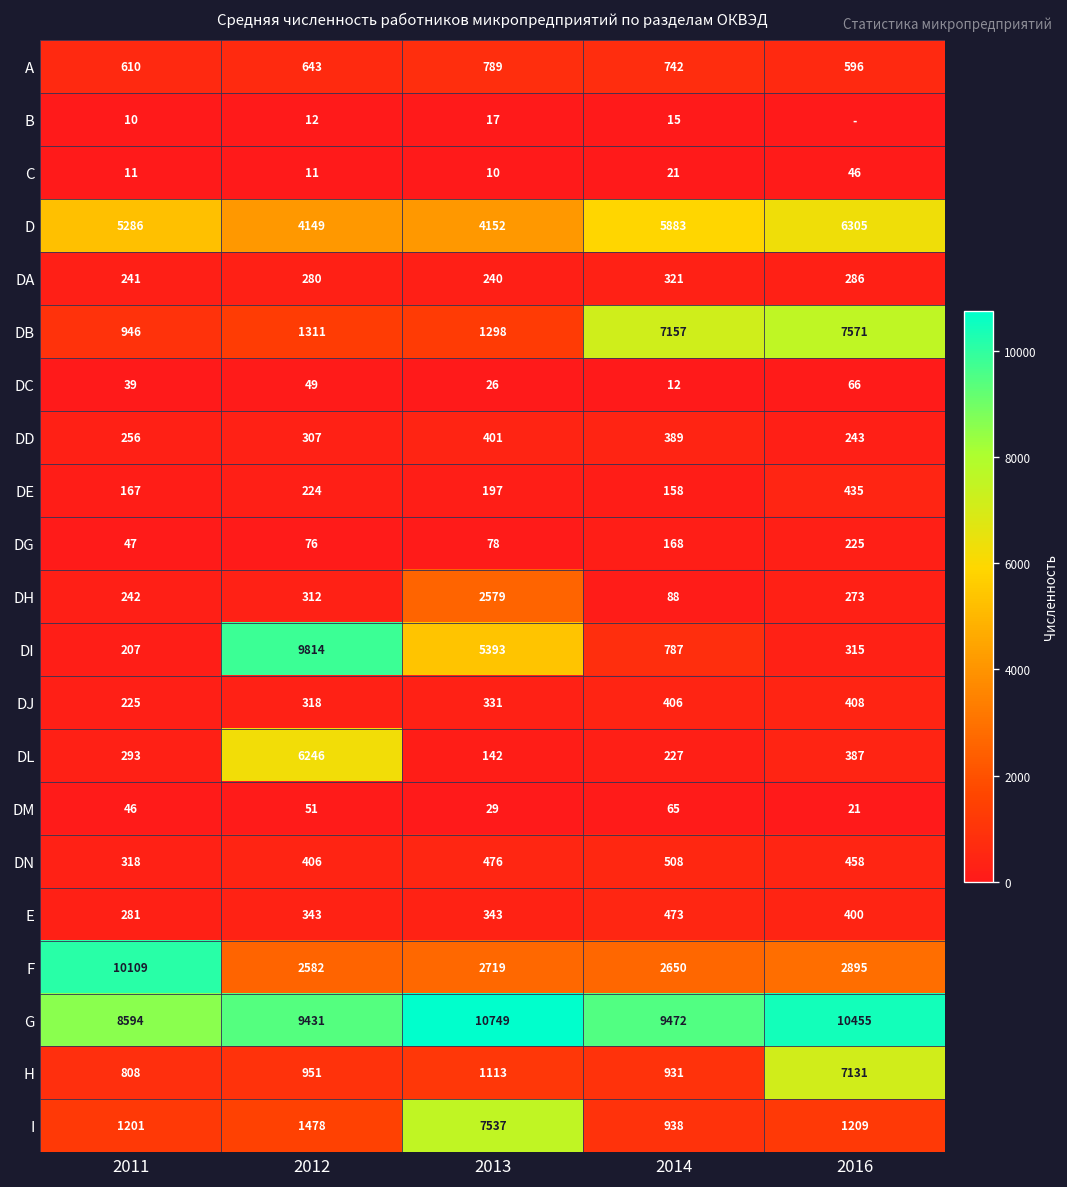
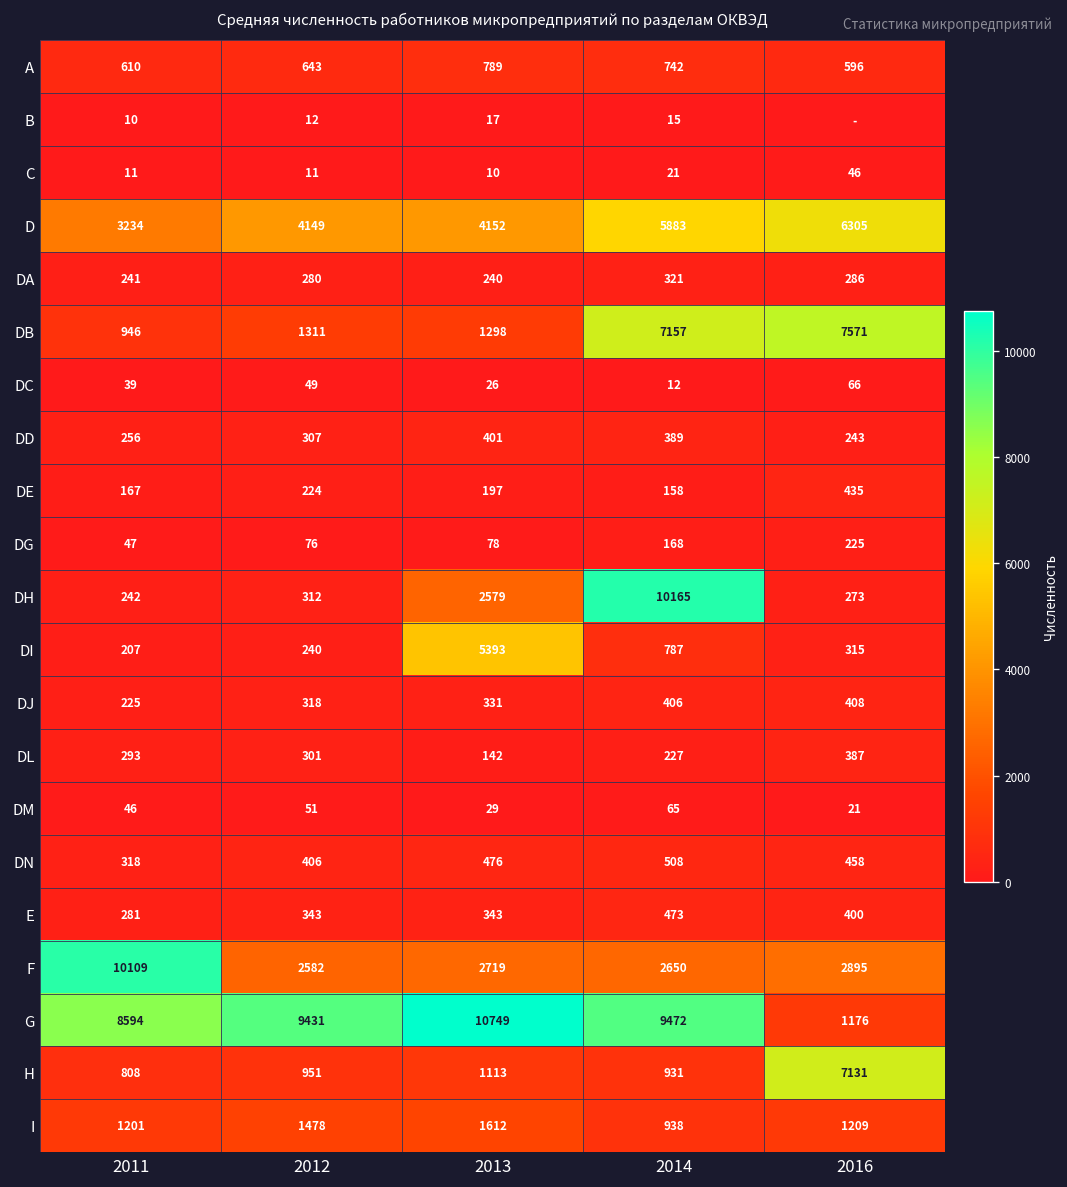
  {
    "A": {
      "2011": 610,
      "2012": 643,
      "2013": 789,
      "2014": 742,
      "2016": 596
    },
    "B": {
      "2011": 10,
      "2012": 12,
      "2013": 17,
      "2014": 15
    },
    "C": {
      "2011": 11,
      "2012": 11,
      "2013": 10,
      "2014": 21,
      "2016": 46
    },
    "D": {
-     "2011": 5286,
+     "2011": 3234,
      "2012": 4149,
      "2013": 4152,
      "2014": 5883,
      "2016": 6305
    },
    "DA": {
      "2011": 241,
      "2012": 280,
      "2013": 240,
      "2014": 321,
      "2016": 286
    },
    "DB": {
      "2011": 946,
      "2012": 1311,
      "2013": 1298,
      "2014": 7157,
      "2016": 7571
    },
    "DC": {
      "2011": 39,
      "2012": 49,
      "2013": 26,
      "2014": 12,
      "2016": 66
    },
    "DD": {
      "2011": 256,
      "2012": 307,
      "2013": 401,
      "2014": 389,
      "2016": 243
    },
    "DE": {
      "2011": 167,
      "2012": 224,
      "2013": 197,
      "2014": 158,
      "2016": 435
    },
    "DG": {
      "2011": 47,
      "2012": 76,
      "2013": 78,
      "2014": 168,
      "2016": 225
    },
    "DH": {
      "2011": 242,
      "2012": 312,
      "2013": 2579,
-     "2014": 88,
+     "2014": 10165,
      "2016": 273
    },
    "DI": {
      "2011": 207,
-     "2012": 9814,
+     "2012": 240,
      "2013": 5393,
      "2014": 787,
      "2016": 315
    },
    "DJ": {
      "2011": 225,
      "2012": 318,
      "2013": 331,
      "2014": 406,
      "2016": 408
    },
    "DL": {
      "2011": 293,
-     "2012": 6246,
+     "2012": 301,
      "2013": 142,
      "2014": 227,
      "2016": 387
    },
    "DM": {
      "2011": 46,
      "2012": 51,
      "2013": 29,
      "2014": 65,
      "2016": 21
    },
    "DN": {
      "2011": 318,
      "2012": 406,
      "2013": 476,
      "2014": 508,
      "2016": 458
    },
    "E": {
      "2011": 281,
      "2012": 343,
      "2013": 343,
      "2014": 473,
      "2016": 400
    },
    "F": {
      "2011": 10109,
      "2012": 2582,
      "2013": 2719,
      "2014": 2650,
      "2016": 2895
    },
    "G": {
      "2011": 8594,
      "2012": 9431,
      "2013": 10749,
      "2014": 9472,
-     "2016": 10455
+     "2016": 1176
    },
    "H": {
      "2011": 808,
      "2012": 951,
      "2013": 1113,
      "2014": 931,
      "2016": 7131
    },
    "I": {
      "2011": 1201,
      "2012": 1478,
-     "2013": 7537,
+     "2013": 1612,
      "2014": 938,
      "2016": 1209
    }
  }
